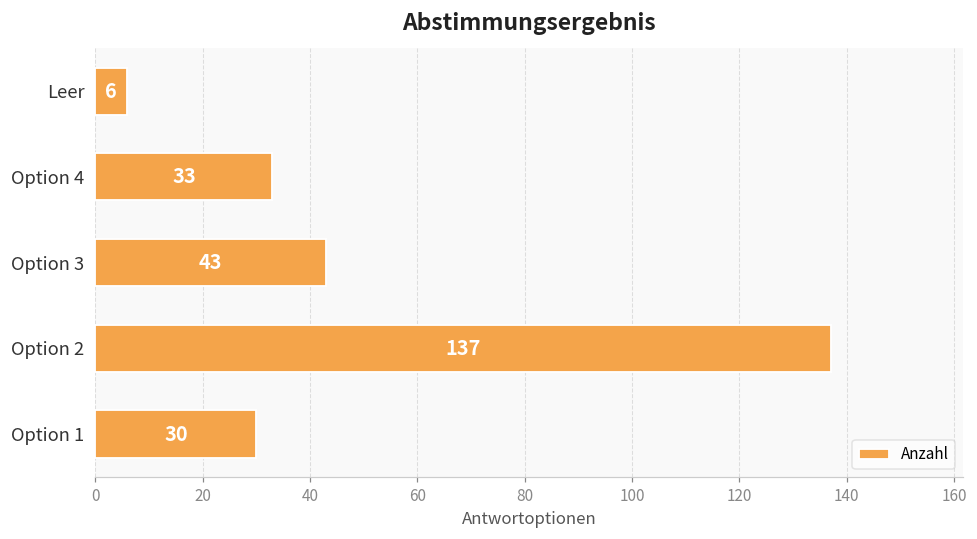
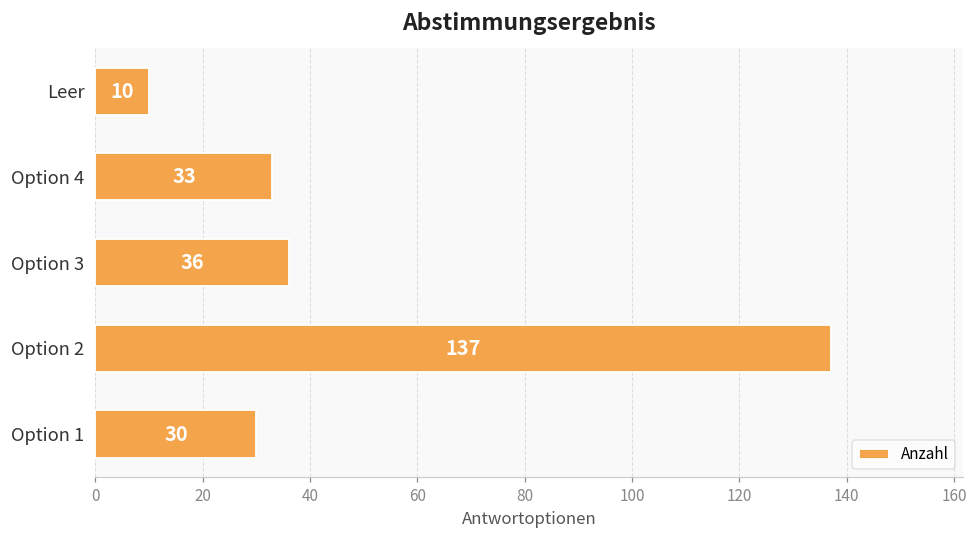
  {
-   "Leer": 6,
+   "Leer": 10,
    "Option 4": 33,
-   "Option 3": 43,
+   "Option 3": 36,
    "Option 2": 137,
    "Option 1": 30
  }
